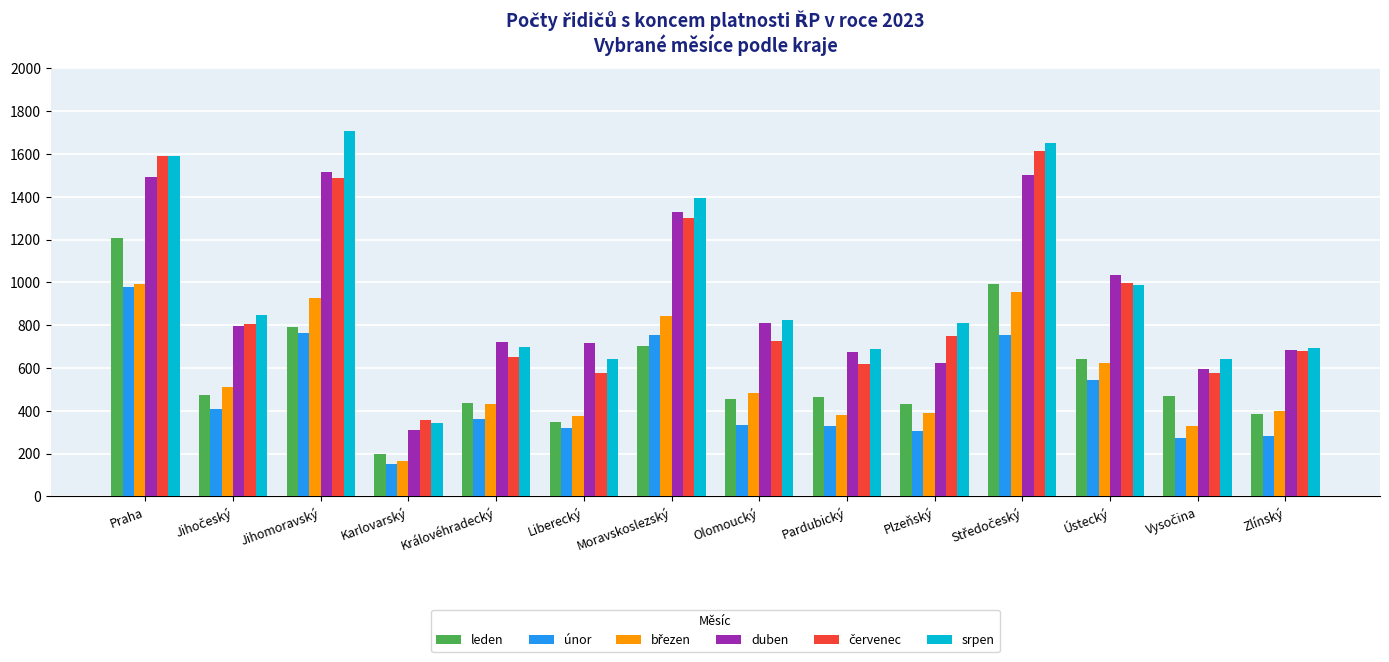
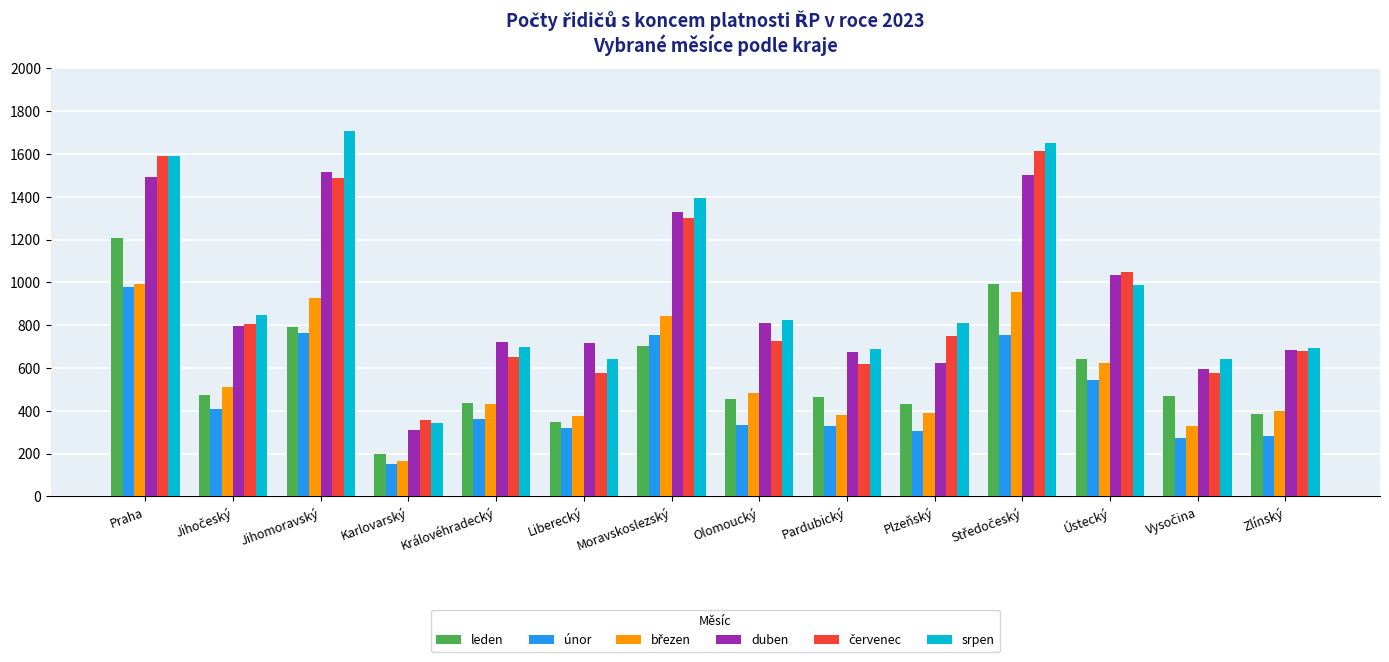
  {
    "leden": {
      "Praha": 1210,
      "Jihočeský": 480,
      "Jihomoravský": 790,
      "Karlovarský": 200,
      "Královéhradecký": 440,
      "Liberecký": 350,
      "Moravskoslezský": 700,
      "Olomoucký": 450,
      "Pardubický": 470,
      "Plzeňský": 430,
      "Středočeský": 990,
      "Ústecký": 640,
      "Vysočina": 470,
      "Zlínský": 390
    },
    "březen": {
      "Praha": 990,
      "Jihočeský": 510,
      "Jihomoravský": 930,
      "Karlovarský": 170,
      "Královéhradecký": 430,
      "Liberecký": 380,
      "Moravskoslezský": 840,
      "Olomoucký": 480,
      "Pardubický": 380,
      "Plzeňský": 390,
      "Středočeský": 960,
      "Ústecký": 630,
      "Vysočina": 330,
      "Zlínský": 400
    },
    "duben": {
      "Praha": 1490,
      "Jihočeský": 800,
      "Jihomoravský": 1520,
      "Karlovarský": 310,
      "Královéhradecký": 720,
      "Liberecký": 720,
      "Moravskoslezský": 1330,
      "Olomoucký": 810,
      "Pardubický": 670,
      "Plzeňský": 630,
      "Středočeský": 1500,
      "Ústecký": 1030,
      "Vysočina": 600,
      "Zlínský": 690
    },
    "červenec": {
      "Praha": 1590,
      "Jihočeský": 810,
      "Jihomoravský": 1490,
      "Karlovarský": 360,
      "Královéhradecký": 650,
      "Liberecký": 580,
      "Moravskoslezský": 1300,
      "Olomoucký": 730,
      "Pardubický": 620,
      "Plzeňský": 750,
      "Středočeský": 1620,
-     "Ústecký": 1000,
+     "Ústecký": 1050,
      "Vysočina": 580,
      "Zlínský": 680
    }
  }
